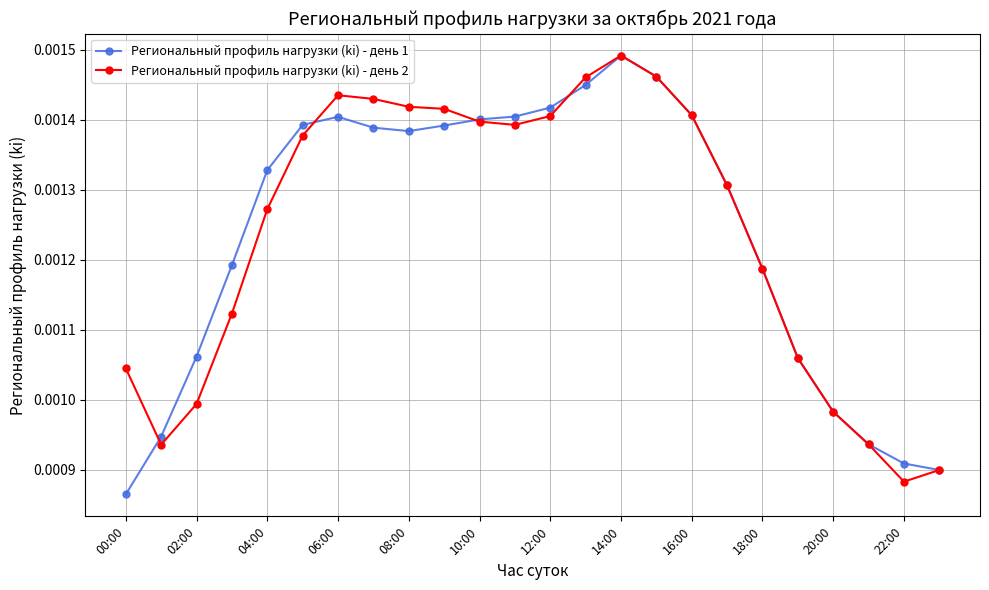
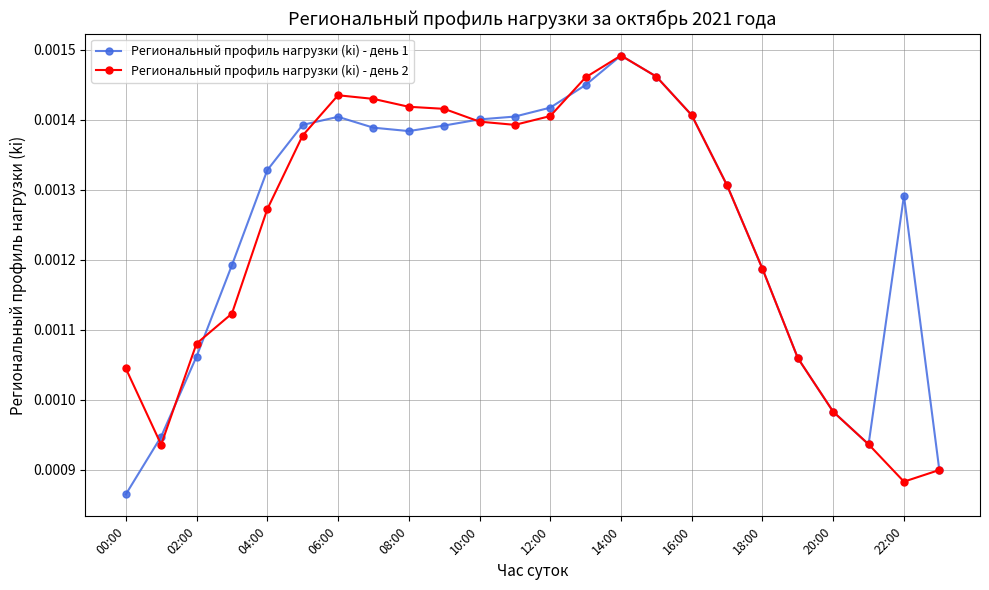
  {
    "Региональный профиль нагрузки (ki) - день 1": {
      "00:00": 0.00086,
      "02:00": 0.00106,
      "04:00": 0.00133,
      "06:00": 0.00140,
      "08:00": 0.00138,
      "12:00": 0.00142,
-     "22:00": 0.00091
+     "22:00": 0.00129
    },
    "Региональный профиль нагрузки (ki) - день 2": {
      "00:00": 0.00105,
-     "02:00": 0.00099,
+     "02:00": 0.00108,
      "04:00": 0.00127,
      "06:00": 0.00144,
      "08:00": 0.00142,
      "12:00": 0.00141,
      "22:00": 0.00088
    }
  }
